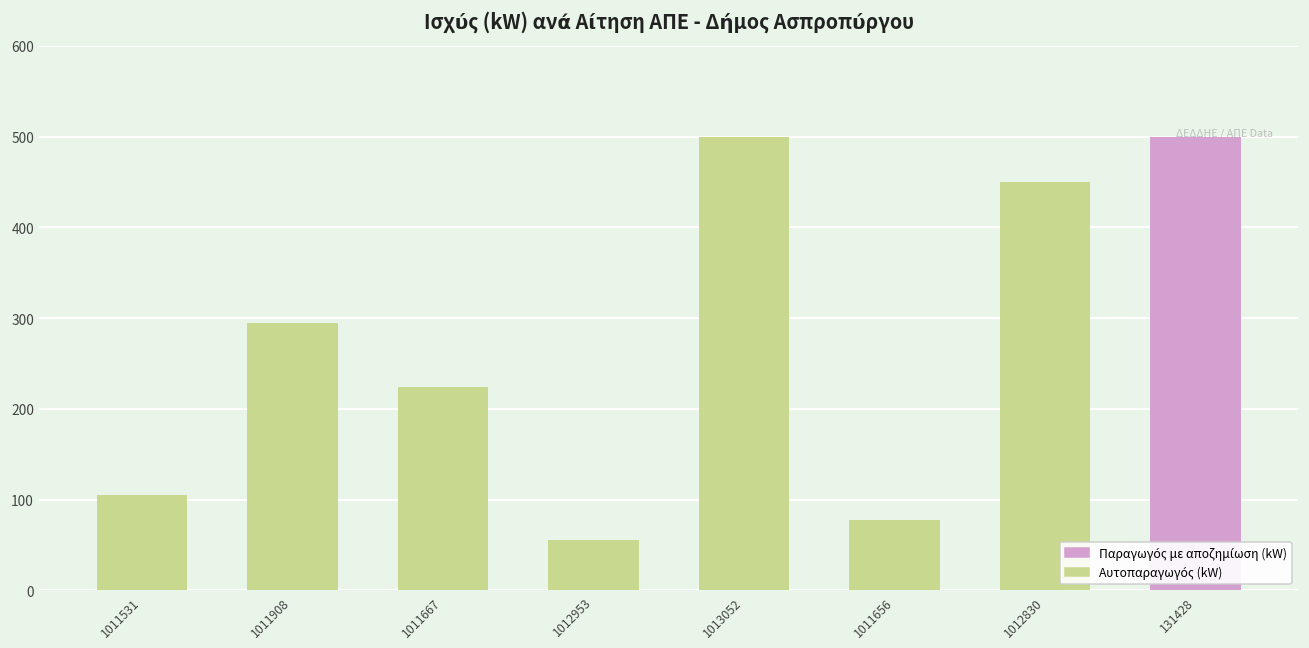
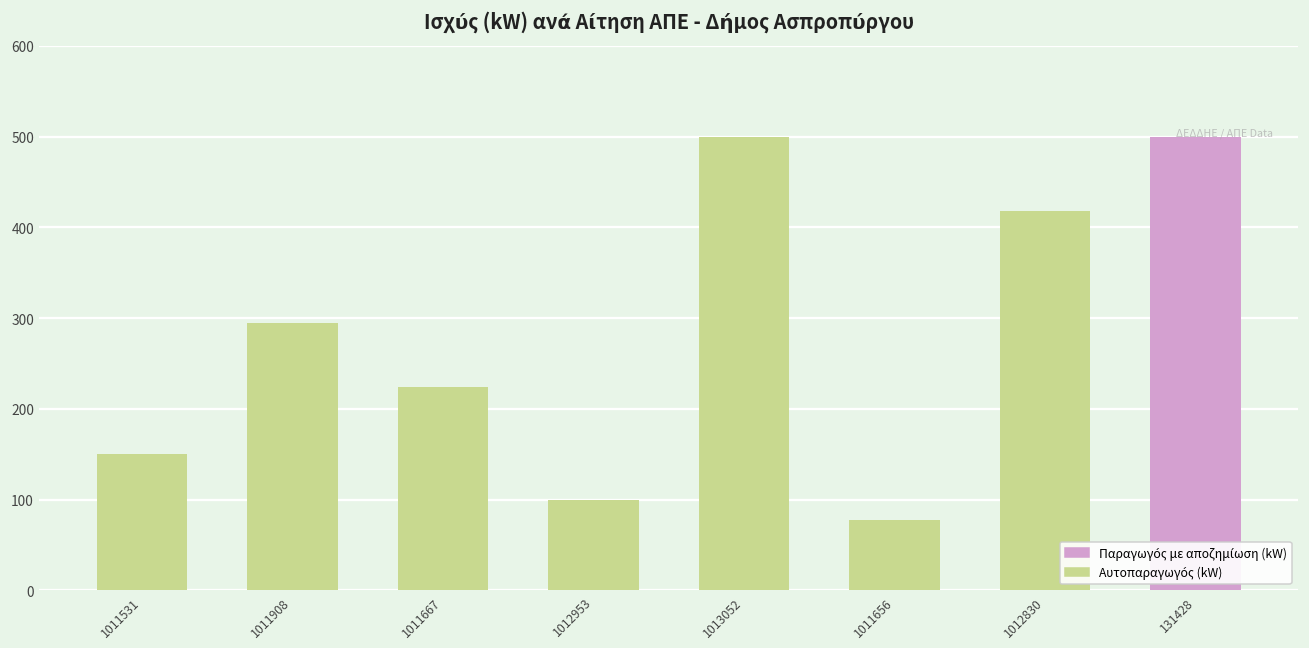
  {
-   "1011531": 100,
+   "1011531": 150,
    "1011908": 290,
    "1011667": 220,
-   "1012953": 60,
+   "1012953": 100,
    "1013052": 500,
    "1011656": 80,
-   "1012830": 450,
+   "1012830": 420,
    "131428": 500
  }
